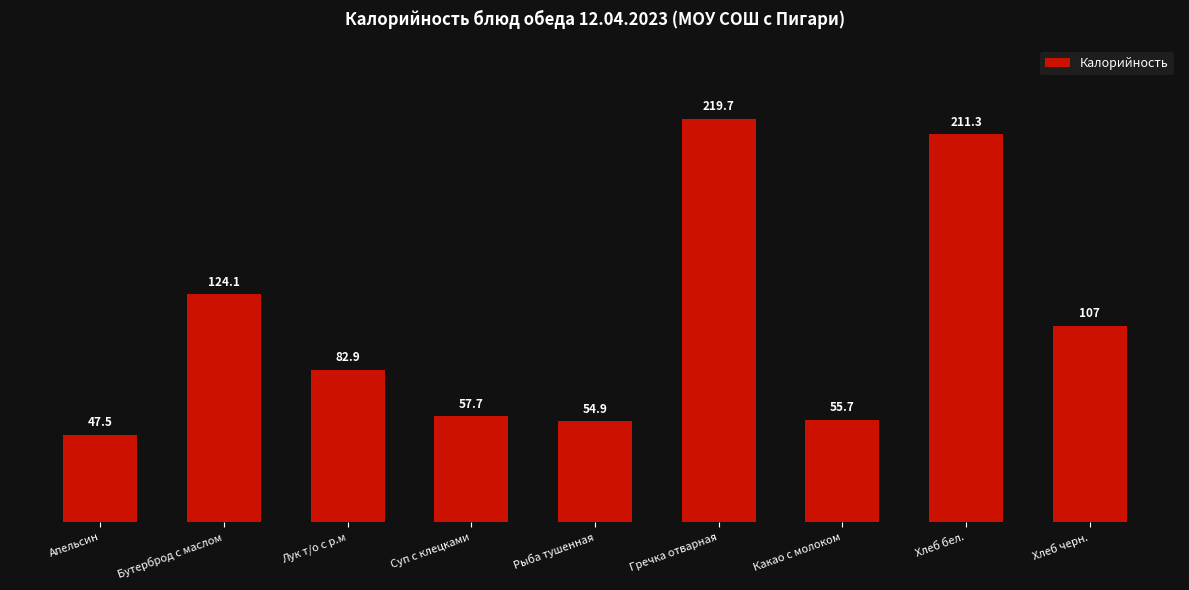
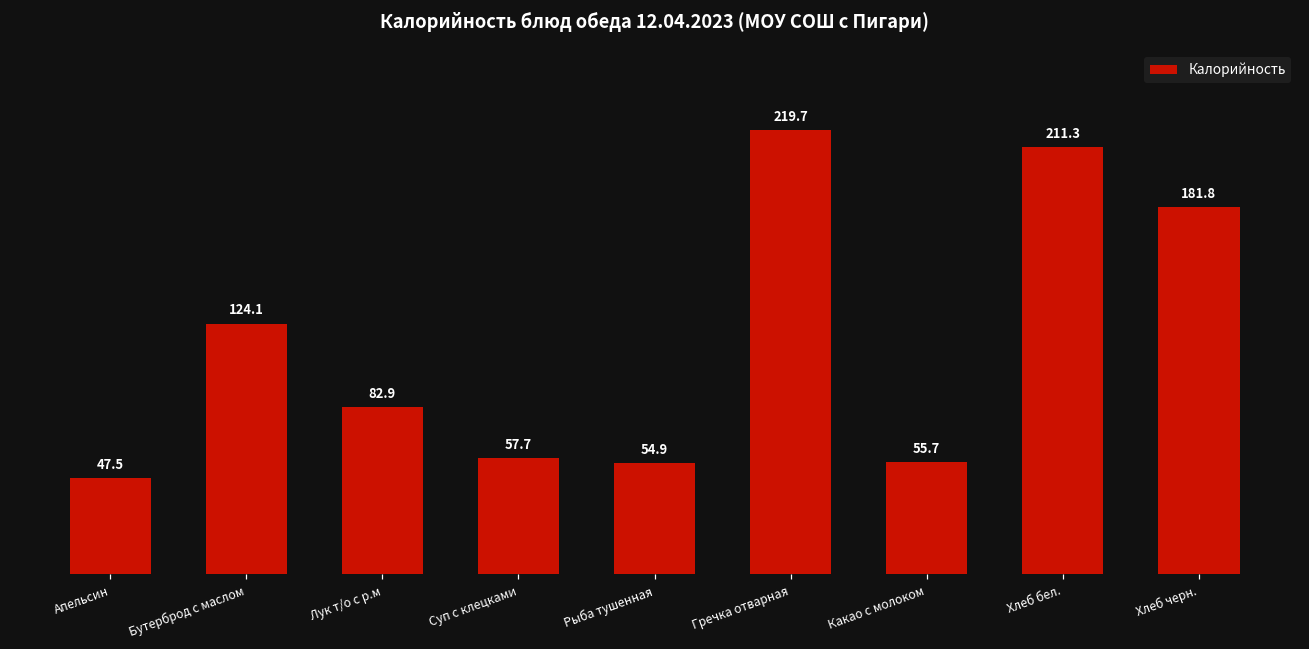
  {
    "Апельсин": 47.5,
    "Бутерброд с маслом": 124.1,
    "Лук т/о с р.м": 82.9,
    "Суп с клецками": 57.7,
    "Рыба тушенная": 54.9,
    "Гречка отварная": 219.7,
    "Какао с молоком": 55.7,
    "Хлеб бел.": 211.3,
-   "Хлеб черн.": 107
+   "Хлеб черн.": 181.8
  }
